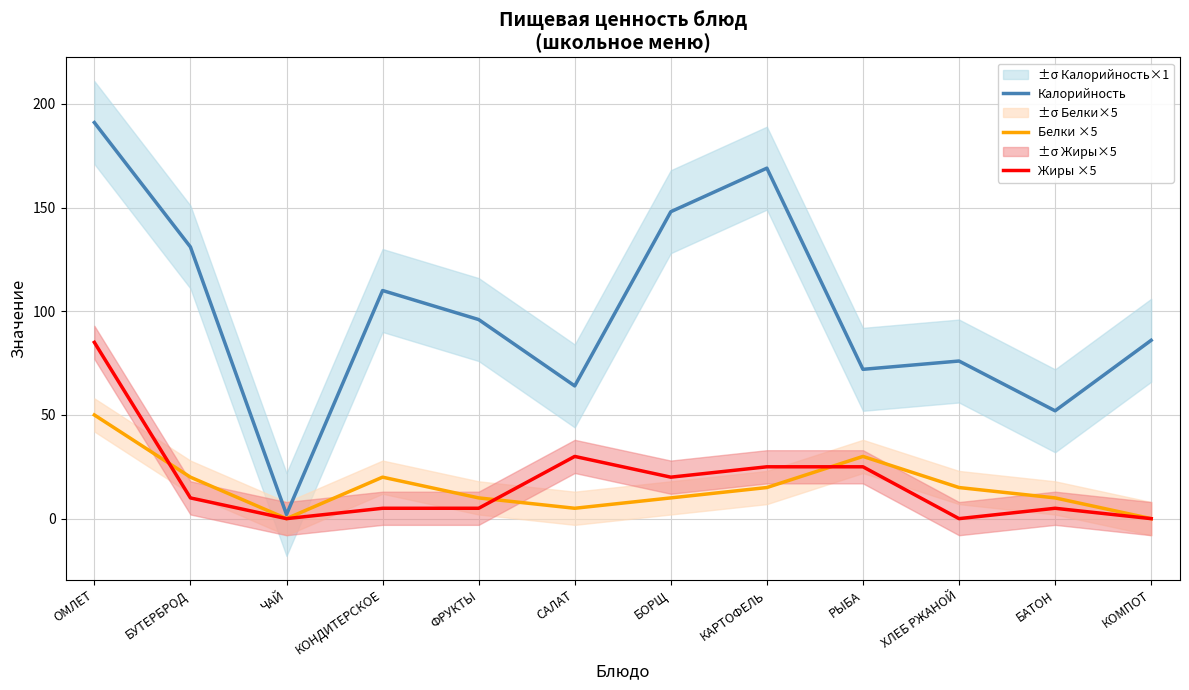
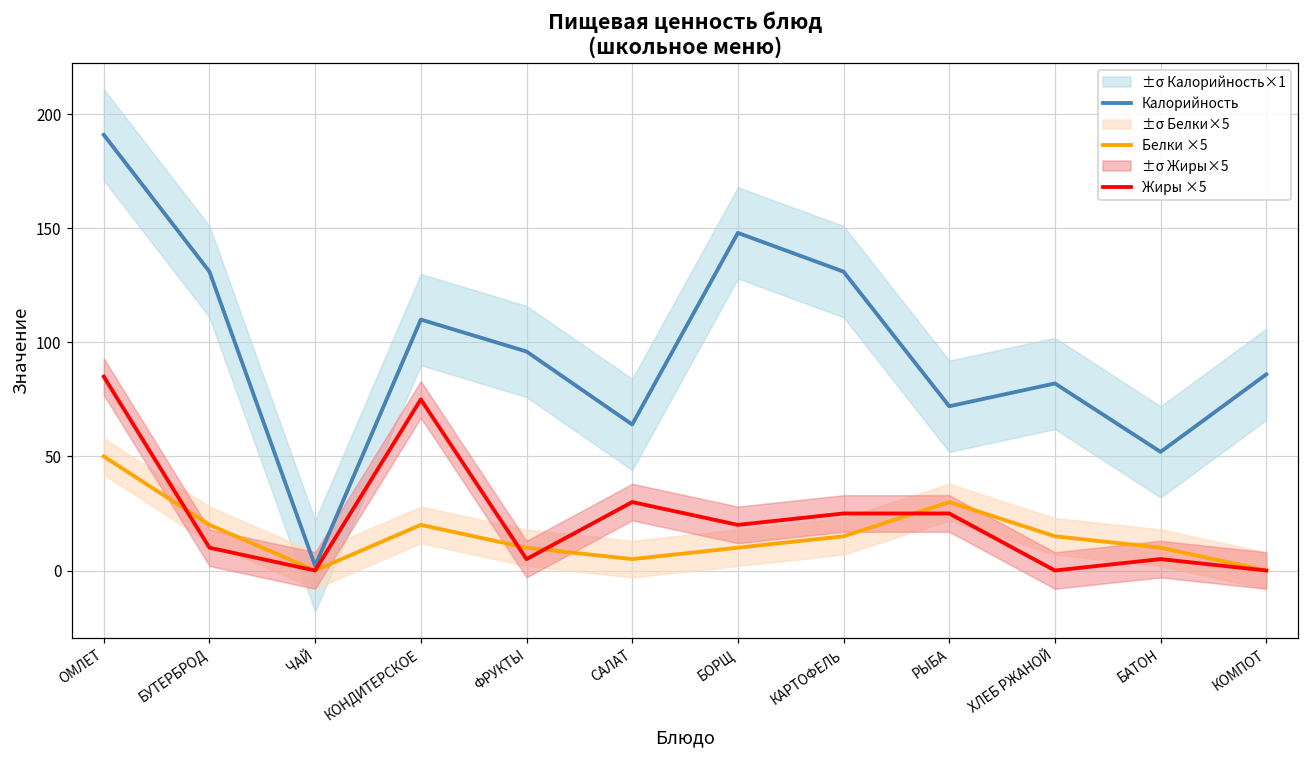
  {
    "Калорийность": {
      "ОМЛЕТ": 191,
      "БУТЕРБРОД": 131,
      "ЧАЙ": 2,
      "КОНДИТЕРСКОЕ": 110,
      "ФРУКТЫ": 96,
      "САЛАТ": 64,
      "БОРЩ": 148,
-     "КАРТОФЕЛЬ": 169,
+     "КАРТОФЕЛЬ": 131,
      "РЫБА": 72,
-     "ХЛЕБ РЖАНОЙ": 76,
+     "ХЛЕБ РЖАНОЙ": 82,
      "БАТОН": 52,
      "КОМПОТ": 86
    },
    "Белки ×5": {
      "ОМЛЕТ": 50,
      "БУТЕРБРОД": 20,
      "КОНДИТЕРСКОЕ": 20,
      "ФРУКТЫ": 10,
      "САЛАТ": 5,
      "БОРЩ": 10,
      "КАРТОФЕЛЬ": 15,
      "РЫБА": 30,
      "ХЛЕБ РЖАНОЙ": 15,
      "БАТОН": 10
    },
    "Жиры ×5": {
      "ОМЛЕТ": 85,
      "БУТЕРБРОД": 10,
-     "КОНДИТЕРСКОЕ": 5,
+     "КОНДИТЕРСКОЕ": 75,
      "ФРУКТЫ": 5,
      "САЛАТ": 30,
      "БОРЩ": 20,
      "КАРТОФЕЛЬ": 25,
      "РЫБА": 25,
      "ХЛЕБ РЖАНОЙ": 0,
      "БАТОН": 5
    }
  }
